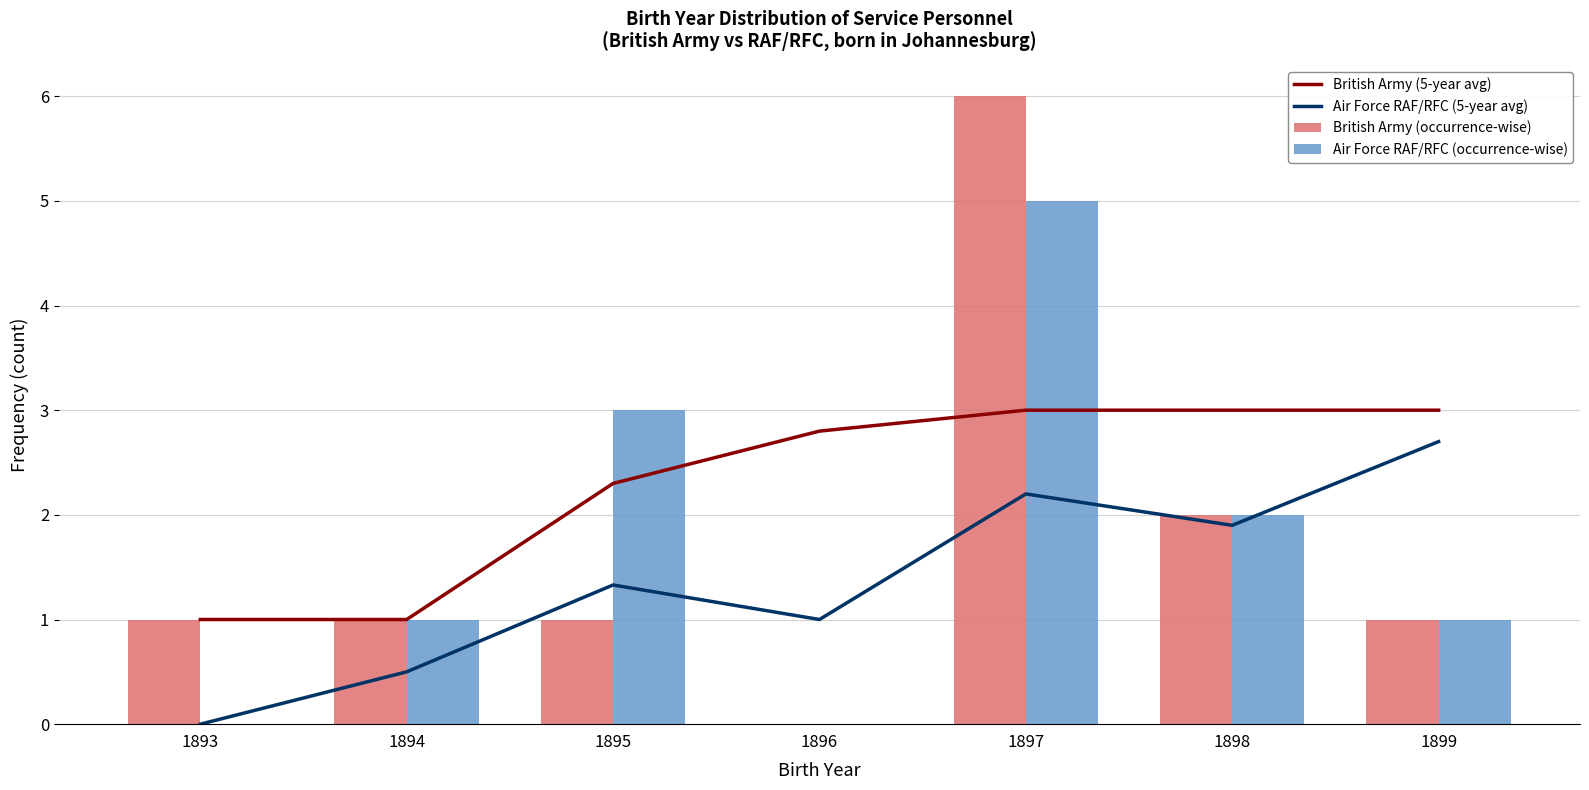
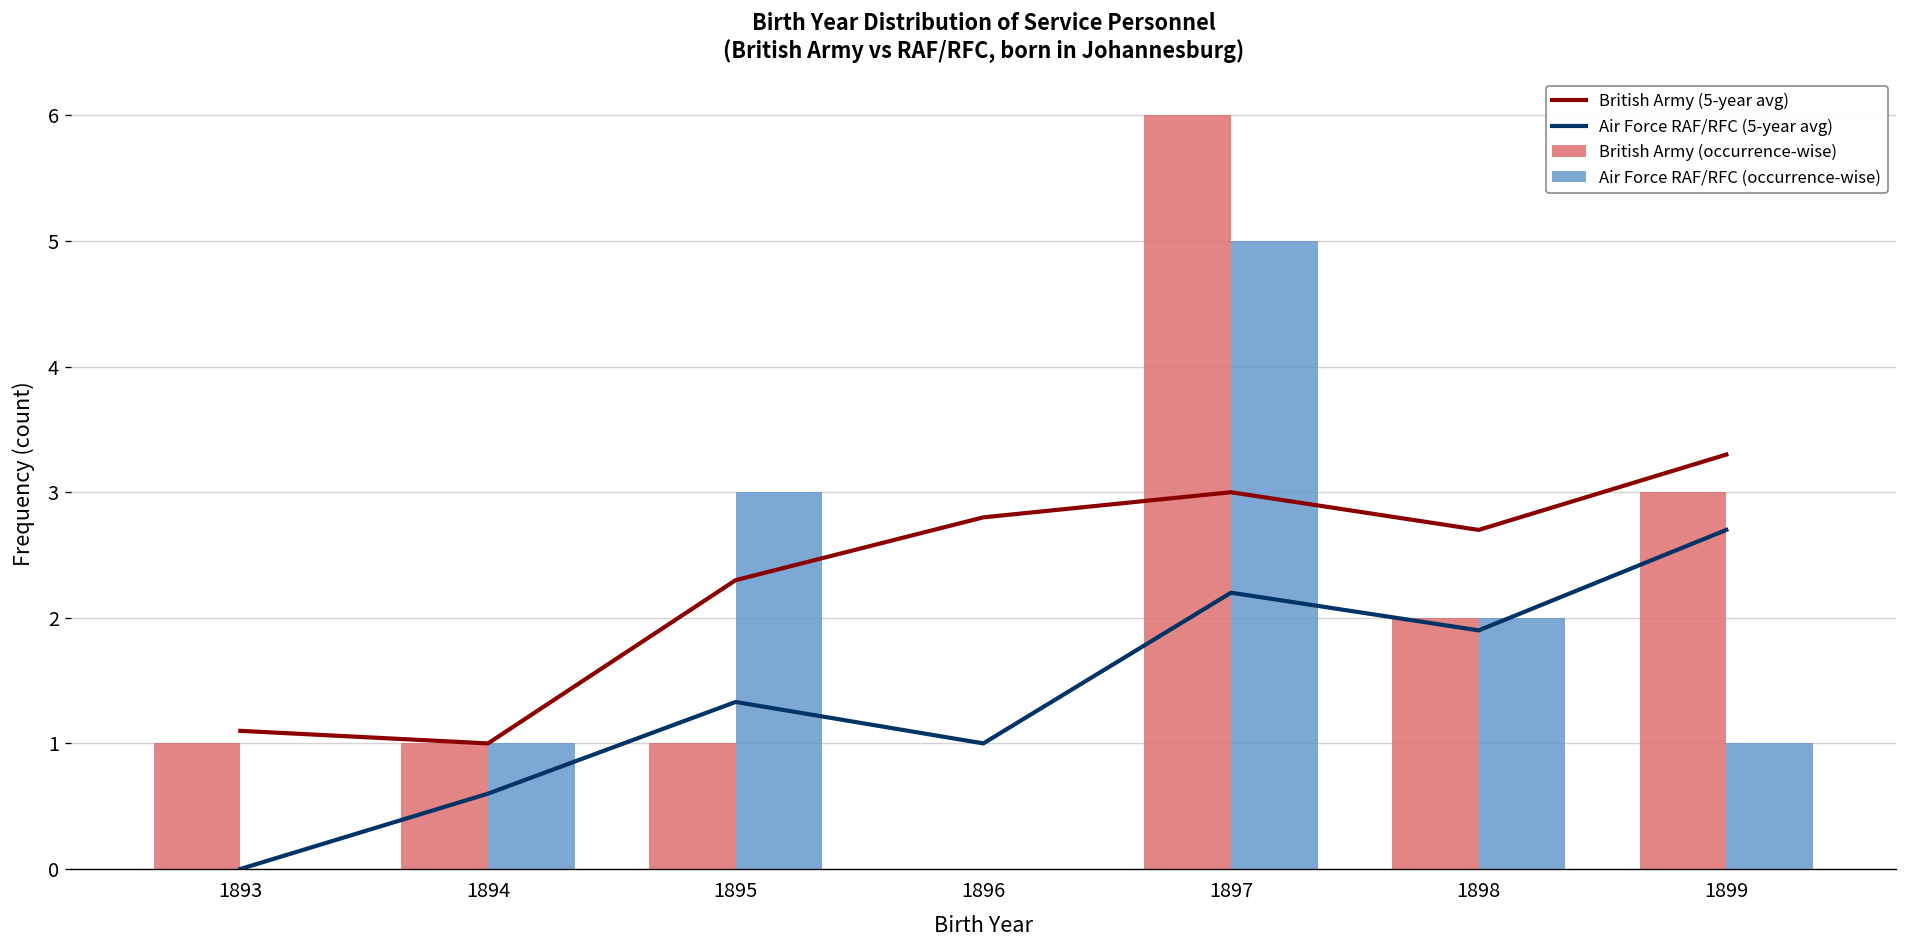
  {
    "British Army (occurrence-wise)": {
      "1893": 1,
      "1894": 1,
      "1895": 1,
      "1896": 0,
      "1897": 6,
      "1898": 2,
-     "1899": 1
+     "1899": 3
    },
    "British Army (5-year avg)": {
-     "1893": 1.0,
+     "1893": 1.1,
      "1894": 1.0,
      "1895": 2.3,
      "1896": 2.8,
      "1897": 3.0,
-     "1898": 3.0,
-     "1899": 3.0
+     "1898": 2.7,
+     "1899": 3.3
    },
    "Air Force RAF/RFC (5-year avg)": {
      "1893": 0.0,
-     "1894": 0.5,
+     "1894": 0.6,
      "1895": 1.33,
      "1896": 1.0,
      "1897": 2.2,
      "1898": 1.9,
      "1899": 2.7
    },
    "Air Force RAF/RFC (occurrence-wise)": {
      "1893": 0.0,
      "1894": 1.0,
      "1895": 3.0,
      "1896": 0.0,
      "1897": 5.0,
      "1898": 2.0,
      "1899": 1.0
    }
  }
